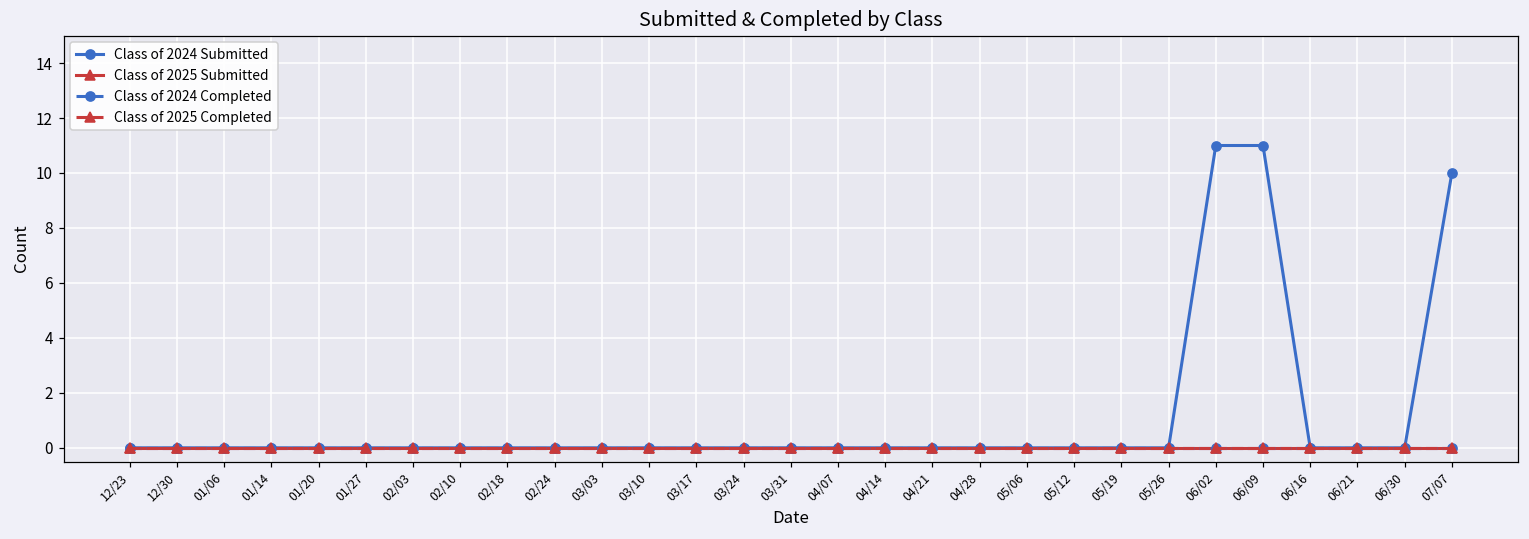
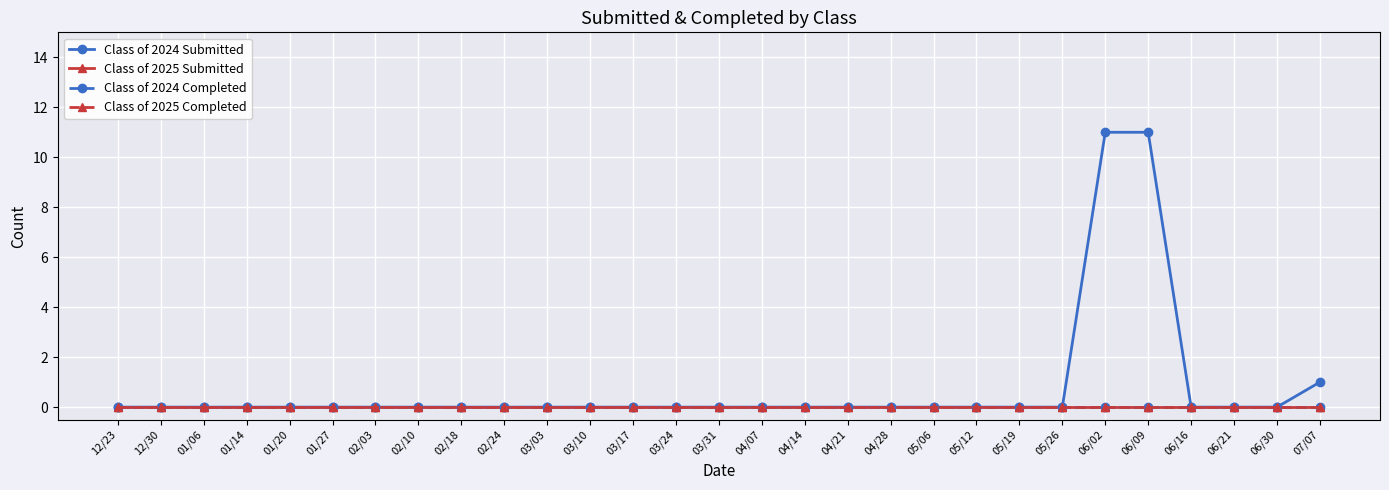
  {
    "Class of 2024 Submitted": {
      "06/02": 11,
      "06/09": 11,
-     "07/07": 10
+     "07/07": 1
    },
    "Class of 2025 Completed": {
      "06/02": 0,
      "06/09": 0,
      "07/07": 0
    }
  }
